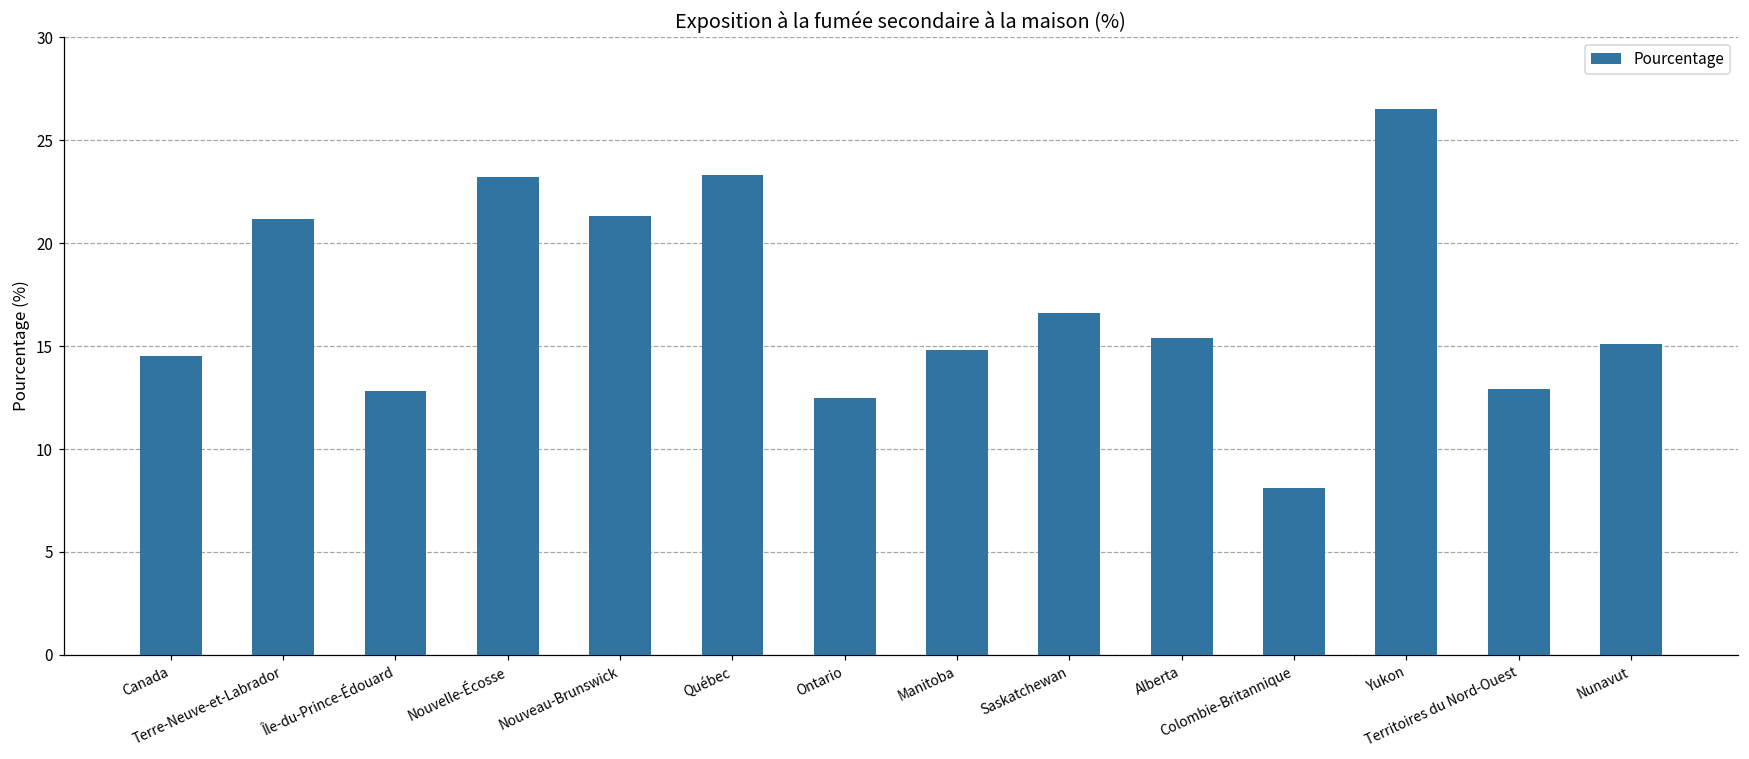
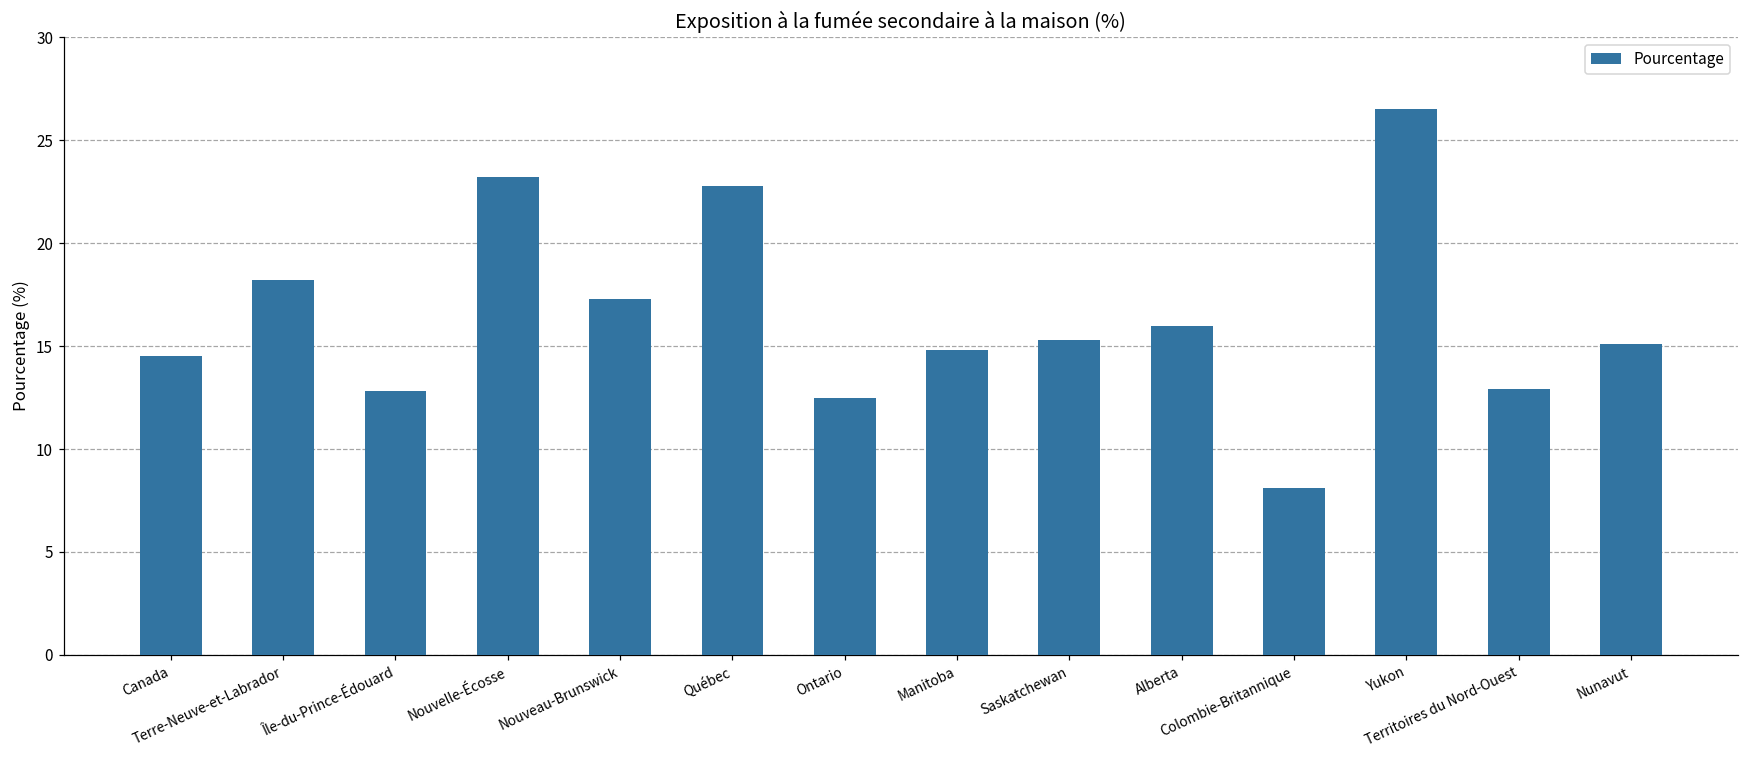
  {
    "Canada": 14.5,
-   "Terre-Neuve-et-Labrador": 21.2,
+   "Terre-Neuve-et-Labrador": 18.2,
    "Île-du-Prince-Édouard": 12.8,
    "Nouvelle-Écosse": 23.2,
-   "Nouveau-Brunswick": 21.3,
-   "Québec": 23.3,
+   "Nouveau-Brunswick": 17.3,
+   "Québec": 22.8,
    "Ontario": 12.5,
    "Manitoba": 14.8,
-   "Saskatchewan": 16.6,
-   "Alberta": 15.4,
+   "Saskatchewan": 15.3,
+   "Alberta": 16.0,
    "Colombie-Britannique": 8.1,
    "Yukon": 26.5,
    "Territoires du Nord-Ouest": 12.9,
    "Nunavut": 15.1
  }
